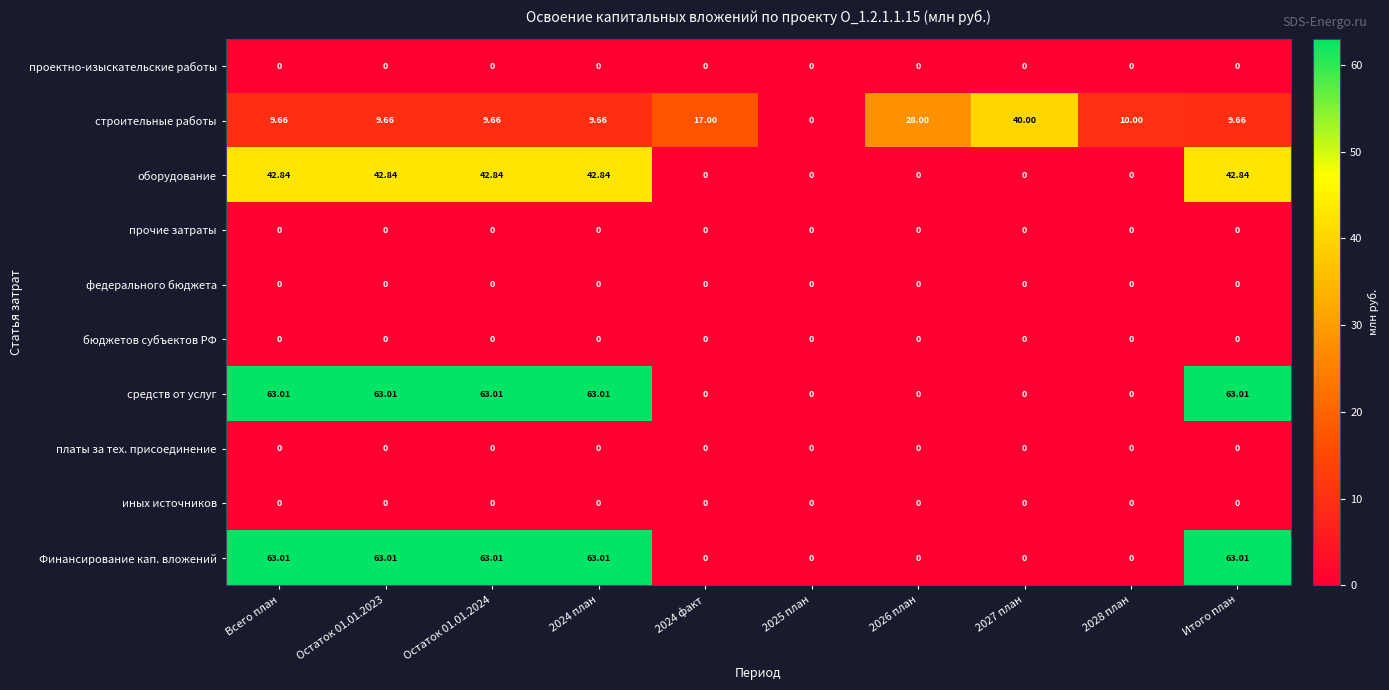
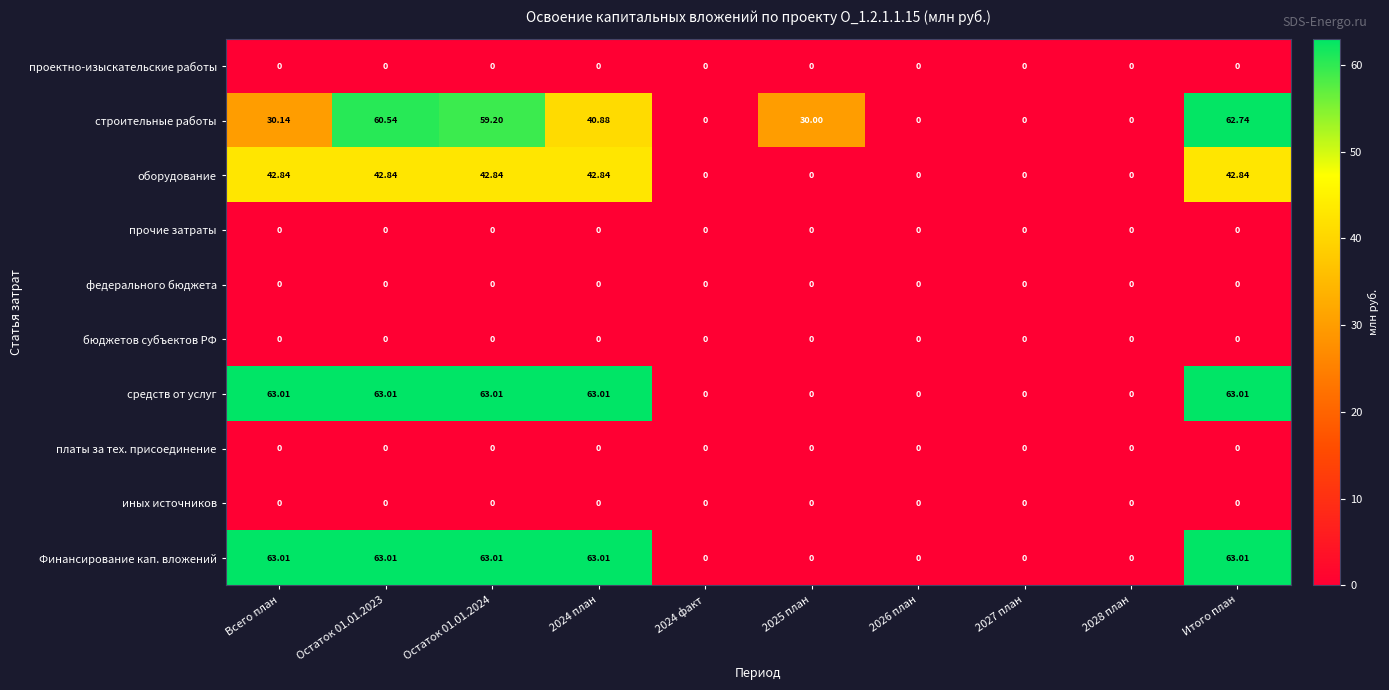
  {
    "проектно-изыскательские работы": {
      "Всего план": 0,
      "Остаток 01.01.2023": 0,
      "Остаток 01.01.2024": 0,
      "2024 план": 0,
      "2024 факт": 0,
      "2025 план": 0,
      "2026 план": 0,
      "2027 план": 0,
      "2028 план": 0,
      "Итого план": 0
    },
    "строительные работы": {
-     "Всего план": 9.66,
-     "Остаток 01.01.2023": 9.66,
-     "Остаток 01.01.2024": 9.66,
-     "2024 план": 9.66,
-     "2024 факт": 17.00,
-     "2025 план": 0,
-     "2026 план": 28.00,
-     "2027 план": 40.00,
-     "2028 план": 10.00,
-     "Итого план": 9.66
+     "Всего план": 30.14,
+     "Остаток 01.01.2023": 60.54,
+     "Остаток 01.01.2024": 59.20,
+     "2024 план": 40.88,
+     "2024 факт": 0,
+     "2025 план": 30.00,
+     "2026 план": 0,
+     "2027 план": 0,
+     "2028 план": 0,
+     "Итого план": 62.74
    },
    "оборудование": {
      "Всего план": 42.84,
      "Остаток 01.01.2023": 42.84,
      "Остаток 01.01.2024": 42.84,
      "2024 план": 42.84,
      "2024 факт": 0,
      "2025 план": 0,
      "2026 план": 0,
      "2027 план": 0,
      "2028 план": 0,
      "Итого план": 42.84
    },
    "прочие затраты": {
      "Всего план": 0,
      "Остаток 01.01.2023": 0,
      "Остаток 01.01.2024": 0,
      "2024 план": 0,
      "2024 факт": 0,
      "2025 план": 0,
      "2026 план": 0,
      "2027 план": 0,
      "2028 план": 0,
      "Итого план": 0
    },
    "федерального бюджета": {
      "Всего план": 0,
      "Остаток 01.01.2023": 0,
      "Остаток 01.01.2024": 0,
      "2024 план": 0,
      "2024 факт": 0,
      "2025 план": 0,
      "2026 план": 0,
      "2027 план": 0,
      "2028 план": 0,
      "Итого план": 0
    },
    "бюджетов субъектов РФ": {
      "Всего план": 0,
      "Остаток 01.01.2023": 0,
      "Остаток 01.01.2024": 0,
      "2024 план": 0,
      "2024 факт": 0,
      "2025 план": 0,
      "2026 план": 0,
      "2027 план": 0,
      "2028 план": 0,
      "Итого план": 0
    },
    "средств от услуг": {
      "Всего план": 63.01,
      "Остаток 01.01.2023": 63.01,
      "Остаток 01.01.2024": 63.01,
      "2024 план": 63.01,
      "2024 факт": 0,
      "2025 план": 0,
      "2026 план": 0,
      "2027 план": 0,
      "2028 план": 0,
      "Итого план": 63.01
    },
    "платы за тех. присоединение": {
      "Всего план": 0,
      "Остаток 01.01.2023": 0,
      "Остаток 01.01.2024": 0,
      "2024 план": 0,
      "2024 факт": 0,
      "2025 план": 0,
      "2026 план": 0,
      "2027 план": 0,
      "2028 план": 0,
      "Итого план": 0
    },
    "иных источников": {
      "Всего план": 0,
      "Остаток 01.01.2023": 0,
      "Остаток 01.01.2024": 0,
      "2024 план": 0,
      "2024 факт": 0,
      "2025 план": 0,
      "2026 план": 0,
      "2027 план": 0,
      "2028 план": 0,
      "Итого план": 0
    },
    "Финансирование кап. вложений": {
      "Всего план": 63.01,
      "Остаток 01.01.2023": 63.01,
      "Остаток 01.01.2024": 63.01,
      "2024 план": 63.01,
      "2024 факт": 0,
      "2025 план": 0,
      "2026 план": 0,
      "2027 план": 0,
      "2028 план": 0,
      "Итого план": 63.01
    }
  }
